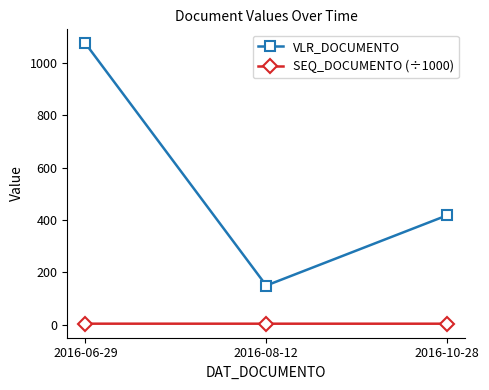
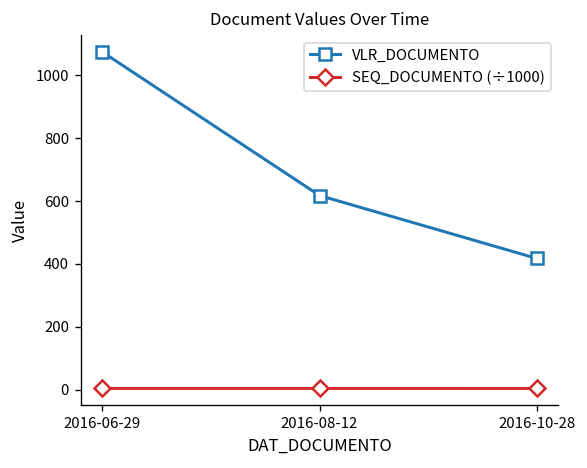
  {
    "VLR_DOCUMENTO": {
      "2016-06-29": 1070,
-     "2016-08-12": 150,
+     "2016-08-12": 620,
      "2016-10-28": 420
    },
    "SEQ_DOCUMENTO (÷1000)": {
      "2016-06-29": 0,
      "2016-08-12": 0,
      "2016-10-28": 0
    }
  }
